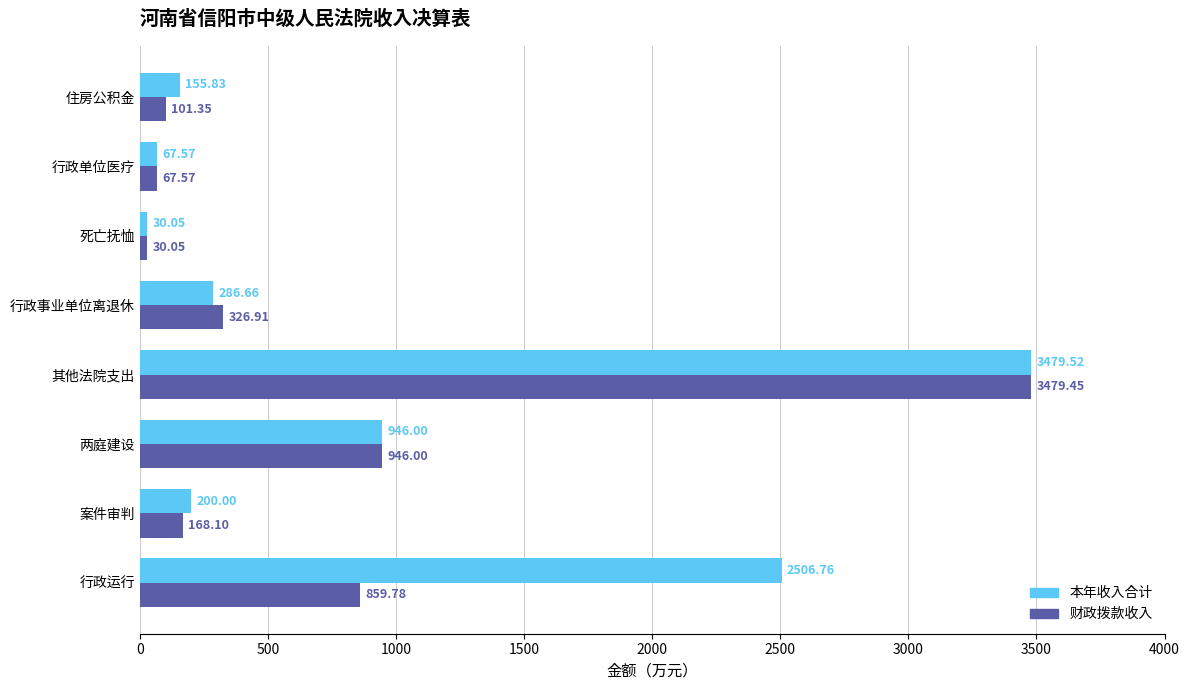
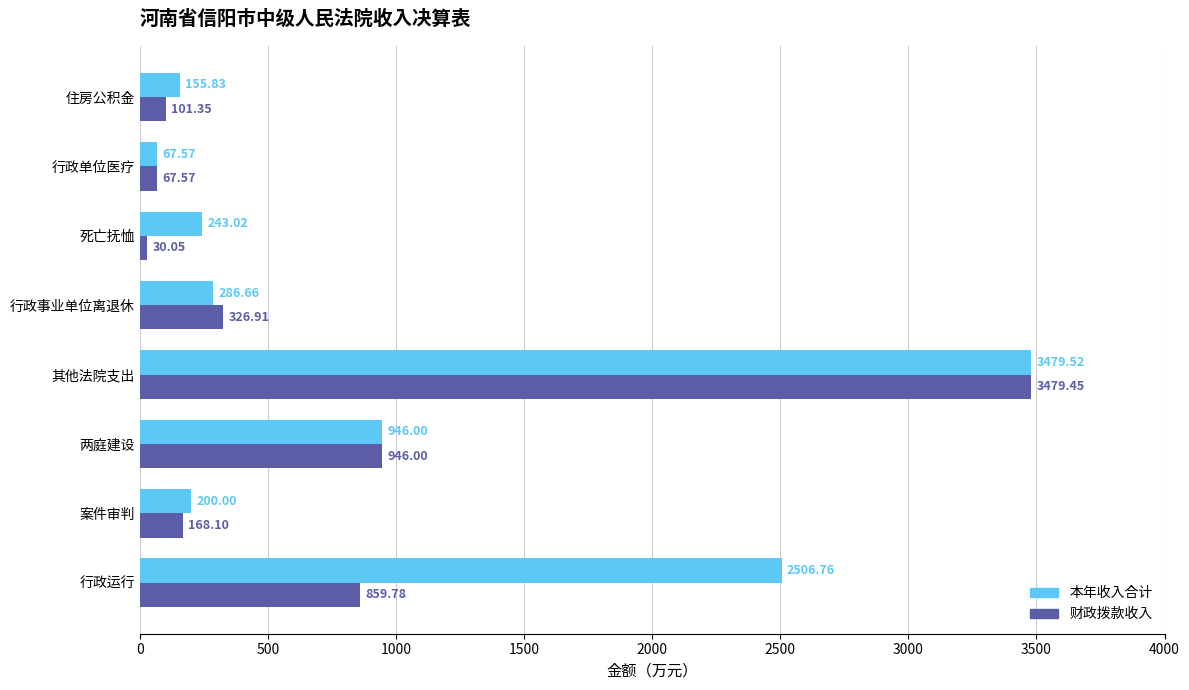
  {
    "本年收入合计": {
      "住房公积金": 155.83,
      "行政单位医疗": 67.57,
-     "死亡抚恤": 30.05,
+     "死亡抚恤": 243.02,
      "行政事业单位离退休": 286.66,
      "其他法院支出": 3479.52,
      "两庭建设": 946.00,
      "案件审判": 200.00,
      "行政运行": 2506.76
    },
    "财政拨款收入": {
      "住房公积金": 101.35,
      "行政单位医疗": 67.57,
      "死亡抚恤": 30.05,
      "行政事业单位离退休": 326.91,
      "其他法院支出": 3479.45,
      "两庭建设": 946.00,
      "案件审判": 168.10,
      "行政运行": 859.78
    }
  }
